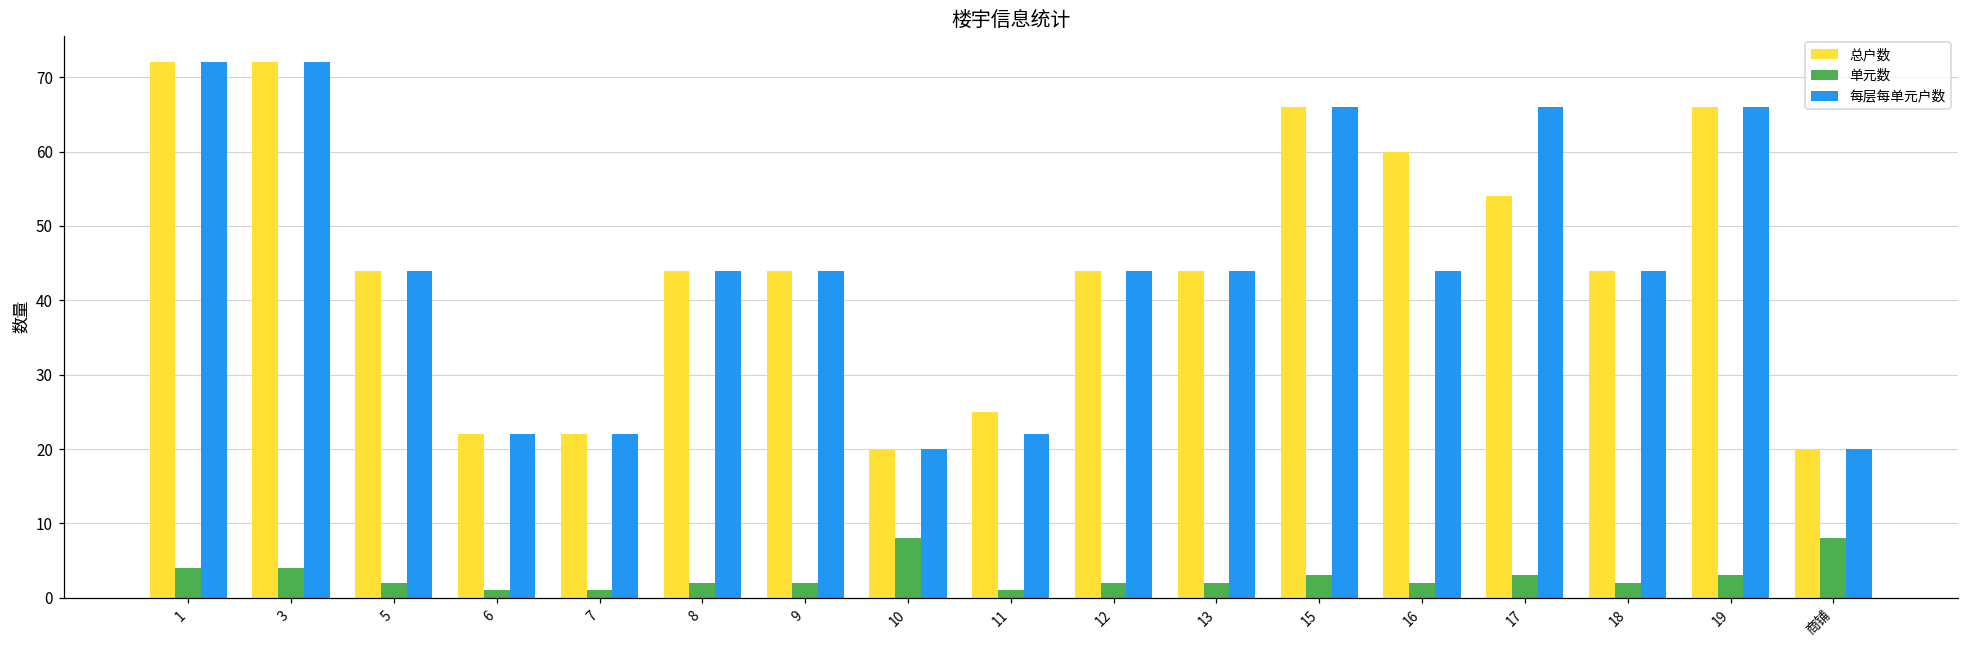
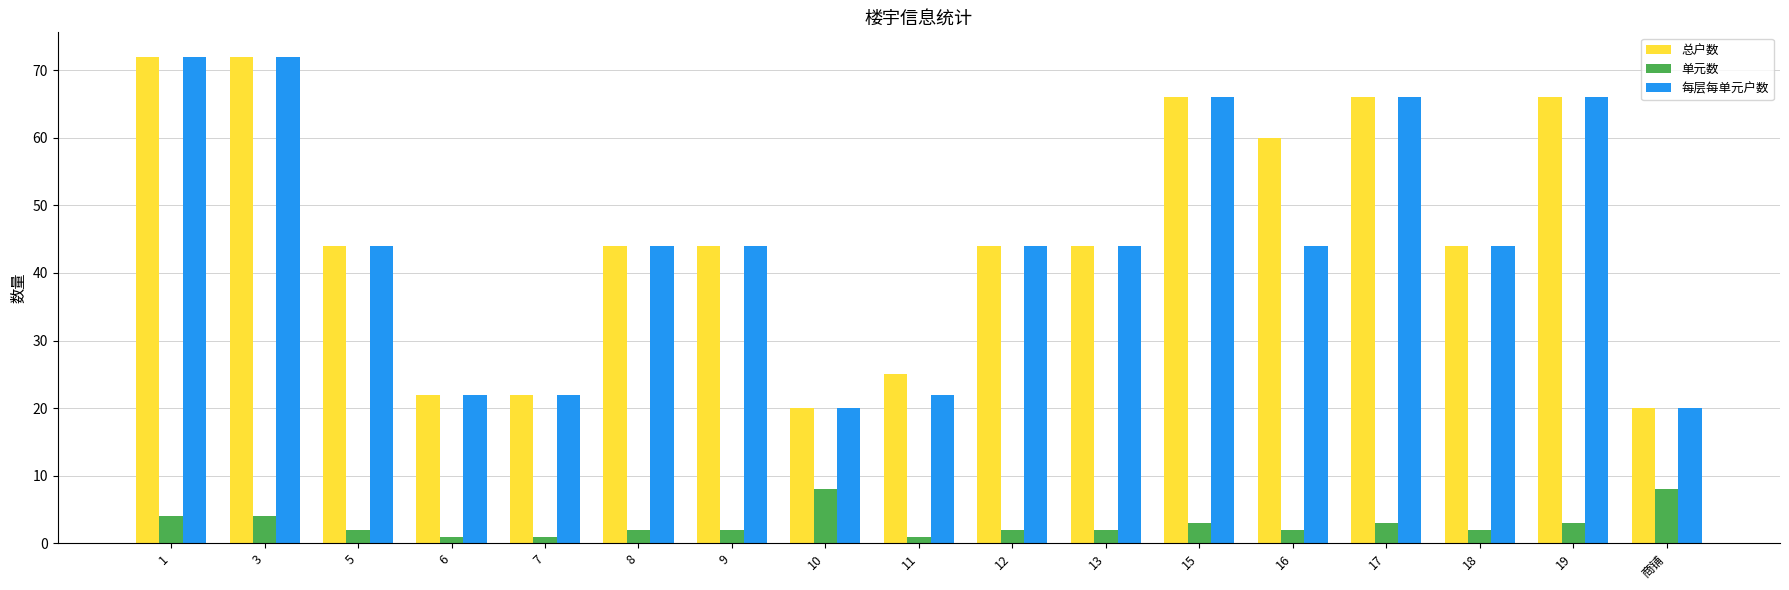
  {
    "总户数": {
      "1": 72,
      "3": 72,
      "5": 44,
      "6": 22,
      "7": 22,
      "8": 44,
      "9": 44,
      "10": 20,
      "11": 25,
      "12": 44,
      "13": 44,
      "15": 66,
      "16": 60,
-     "17": 54,
+     "17": 66,
      "18": 44,
      "19": 66,
      "商铺": 20
    },
    "单元数": {
      "1": 4,
      "3": 4,
      "5": 2,
      "6": 1,
      "7": 1,
      "8": 2,
      "9": 2,
      "10": 8,
      "11": 1,
      "12": 2,
      "13": 2,
      "15": 3,
      "16": 2,
      "17": 3,
      "18": 2,
      "19": 3,
      "商铺": 8
    },
    "每层每单元户数": {
      "1": 72,
      "3": 72,
      "5": 44,
      "6": 22,
      "7": 22,
      "8": 44,
      "9": 44,
      "10": 20,
      "11": 22,
      "12": 44,
      "13": 44,
      "15": 66,
      "16": 44,
      "17": 66,
      "18": 44,
      "19": 66,
      "商铺": 20
    }
  }
